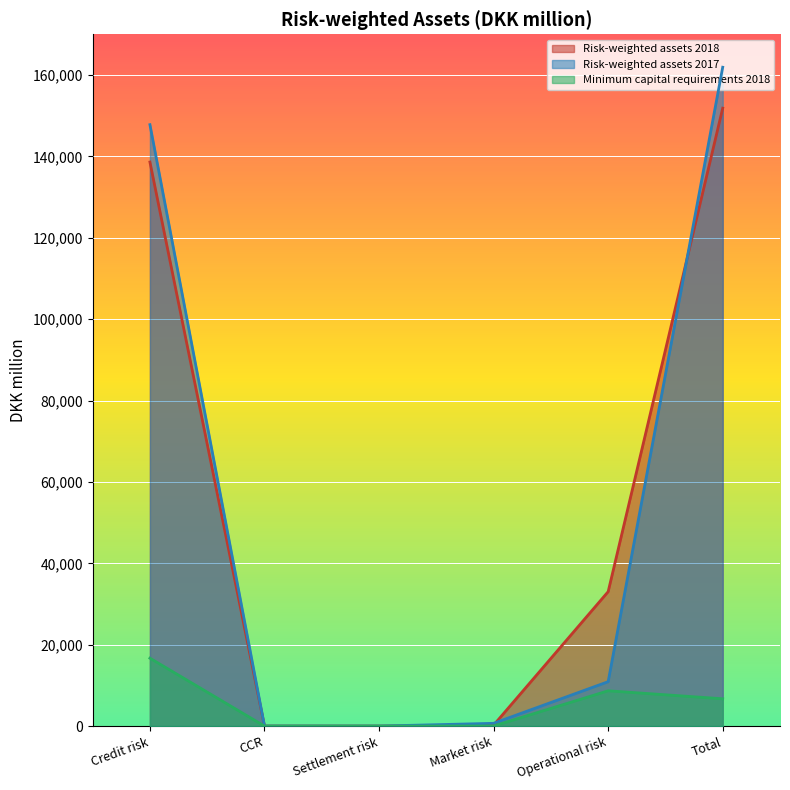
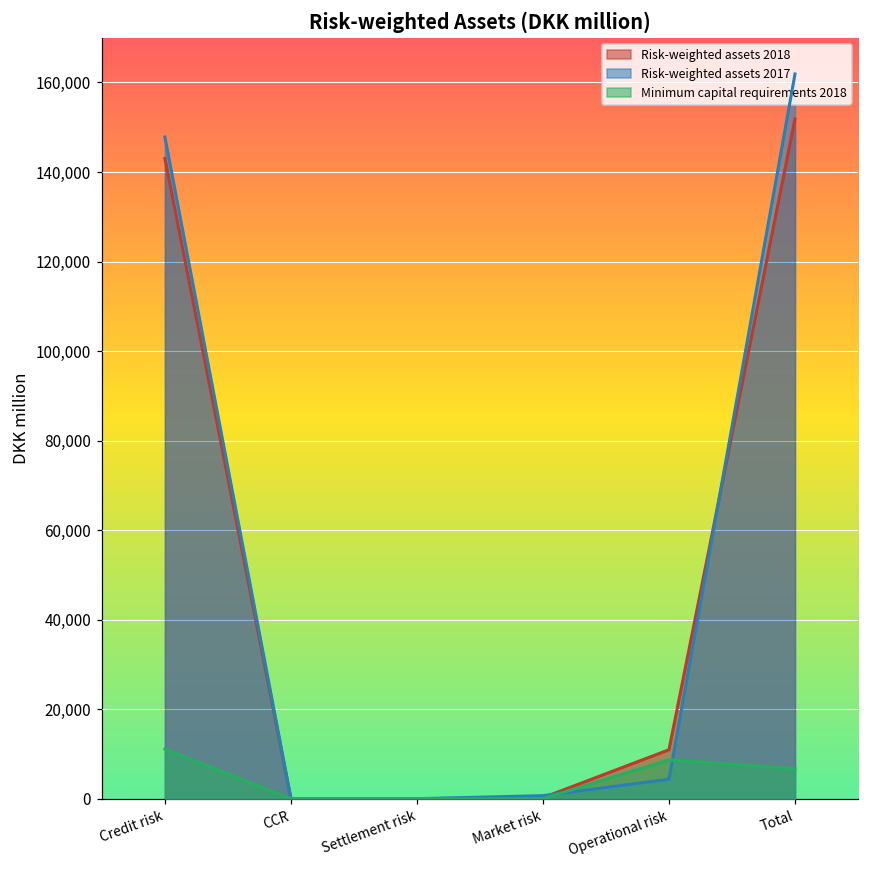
  {
    "Risk-weighted assets 2018": {
-     "Credit risk": "139,000",
-     "Operational risk": "33,000",
+     "Credit risk": "143,000",
+     "Operational risk": "11,000",
      "Total": "152,000"
    },
    "Risk-weighted assets 2017": {
      "Credit risk": "148,000",
-     "Operational risk": "11,000"
+     "Operational risk": "4,000"
    },
    "Minimum capital requirements 2018": {
-     "Credit risk": "17,000",
+     "Credit risk": "11,000",
      "Operational risk": "9,000",
      "Total": "7,000"
    }
  }
